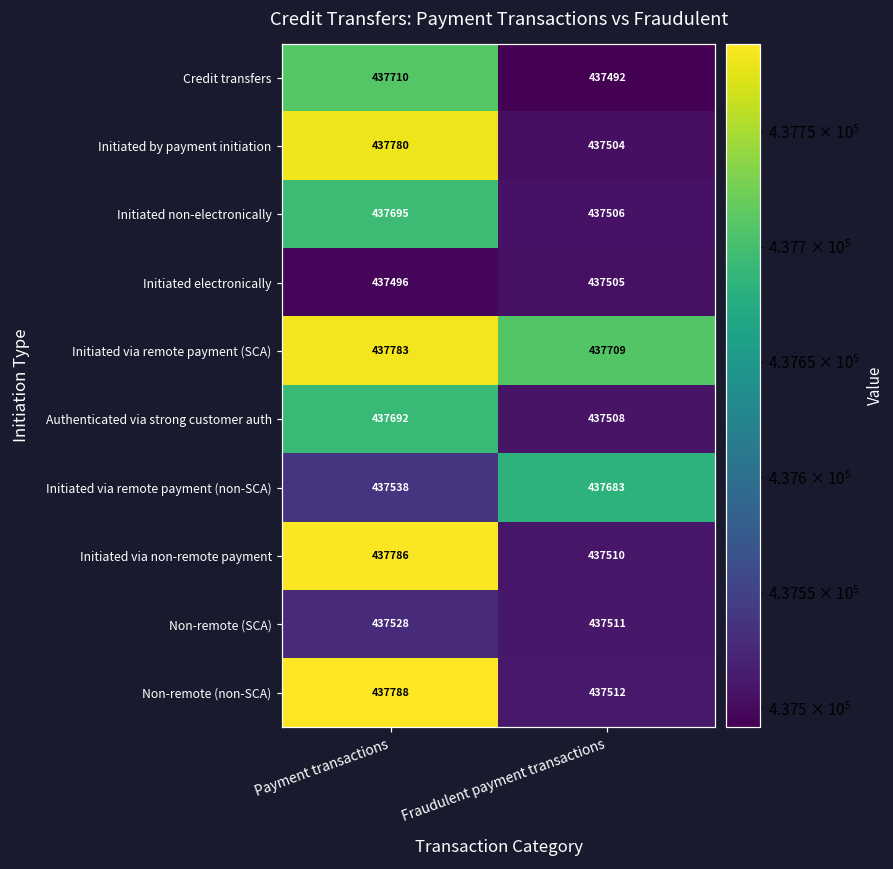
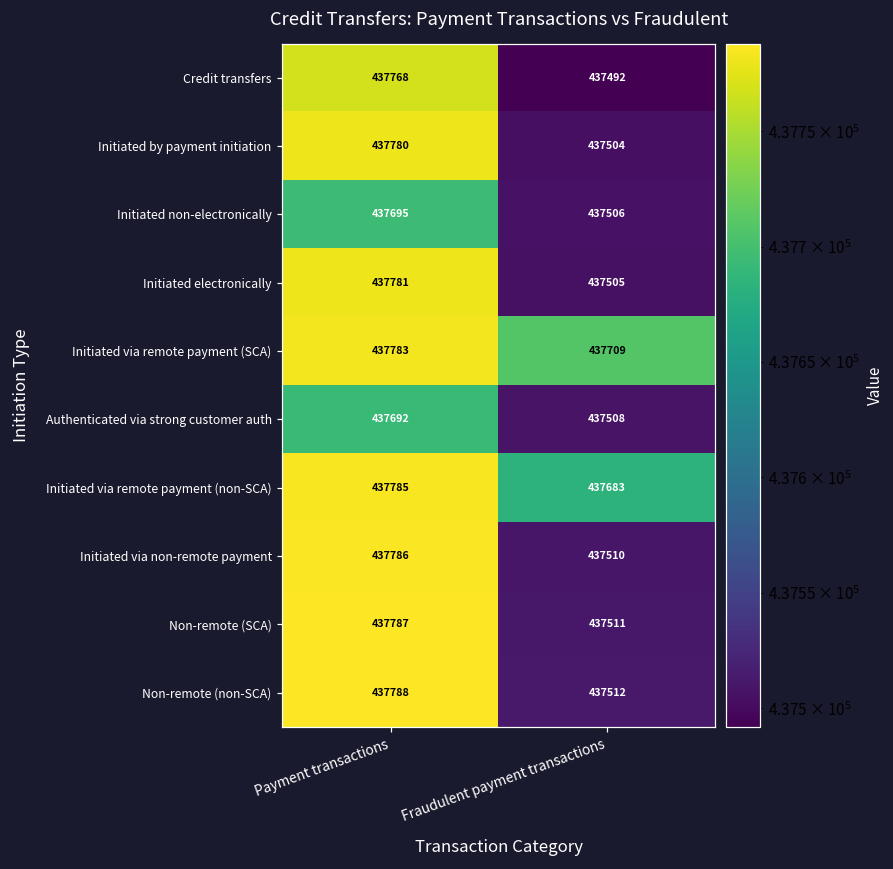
  {
    "Credit transfers": {
-     "Payment transactions": 437710,
+     "Payment transactions": 437768,
      "Fraudulent payment transactions": 437492
    },
    "Initiated by payment initiation": {
      "Payment transactions": 437780,
      "Fraudulent payment transactions": 437504
    },
    "Initiated non-electronically": {
      "Payment transactions": 437695,
      "Fraudulent payment transactions": 437506
    },
    "Initiated electronically": {
-     "Payment transactions": 437496,
+     "Payment transactions": 437781,
      "Fraudulent payment transactions": 437505
    },
    "Initiated via remote payment (SCA)": {
      "Payment transactions": 437783,
      "Fraudulent payment transactions": 437709
    },
    "Authenticated via strong customer auth": {
      "Payment transactions": 437692,
      "Fraudulent payment transactions": 437508
    },
    "Initiated via remote payment (non-SCA)": {
-     "Payment transactions": 437538,
+     "Payment transactions": 437785,
      "Fraudulent payment transactions": 437683
    },
    "Initiated via non-remote payment": {
      "Payment transactions": 437786,
      "Fraudulent payment transactions": 437510
    },
    "Non-remote (SCA)": {
-     "Payment transactions": 437528,
+     "Payment transactions": 437787,
      "Fraudulent payment transactions": 437511
    },
    "Non-remote (non-SCA)": {
      "Payment transactions": 437788,
      "Fraudulent payment transactions": 437512
    }
  }
